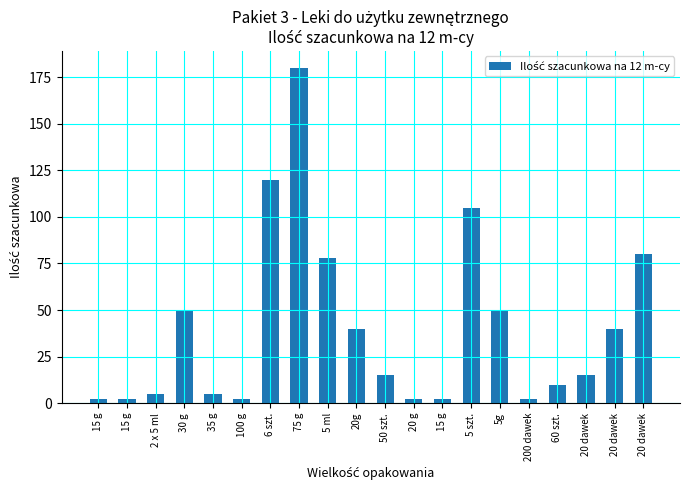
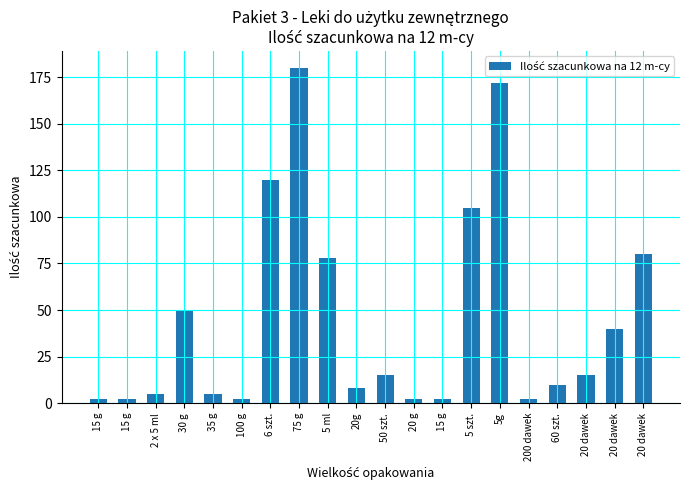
  {
    "2 x 5 ml": 5,
    "30 g": 50,
    "35 g": 5,
    "100 g": 2,
    "6 szt.": 120,
    "75 g": 180,
    "5 ml": 78,
-   "20g": 40,
+   "20g": 8,
    "50 szt.": 15,
    "20 g": 2,
    "5 szt.": 105,
-   "5g": 50,
+   "5g": 172,
    "200 dawek": 2,
    "60 szt.": 10
  }
